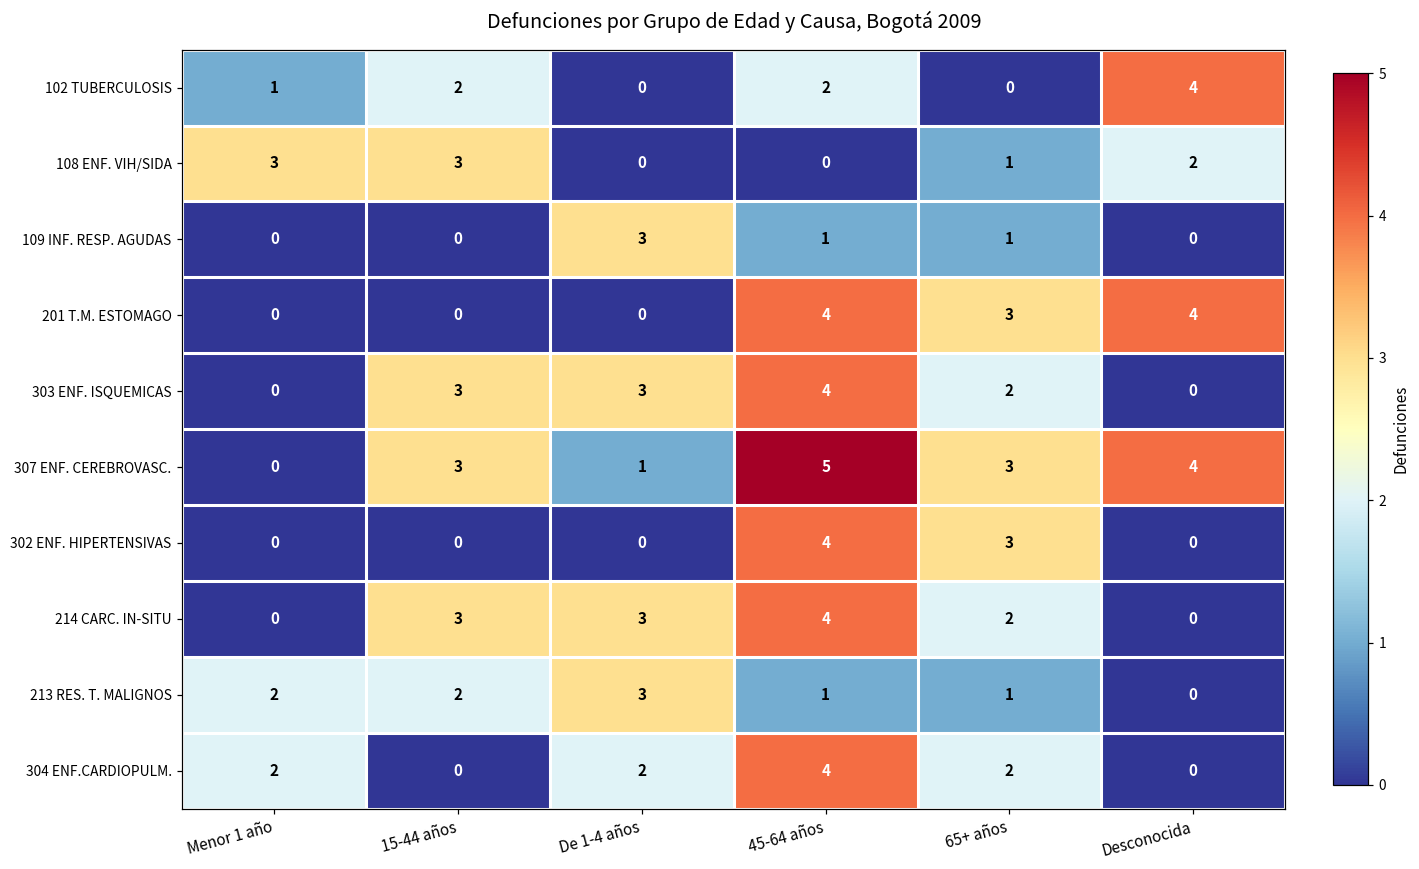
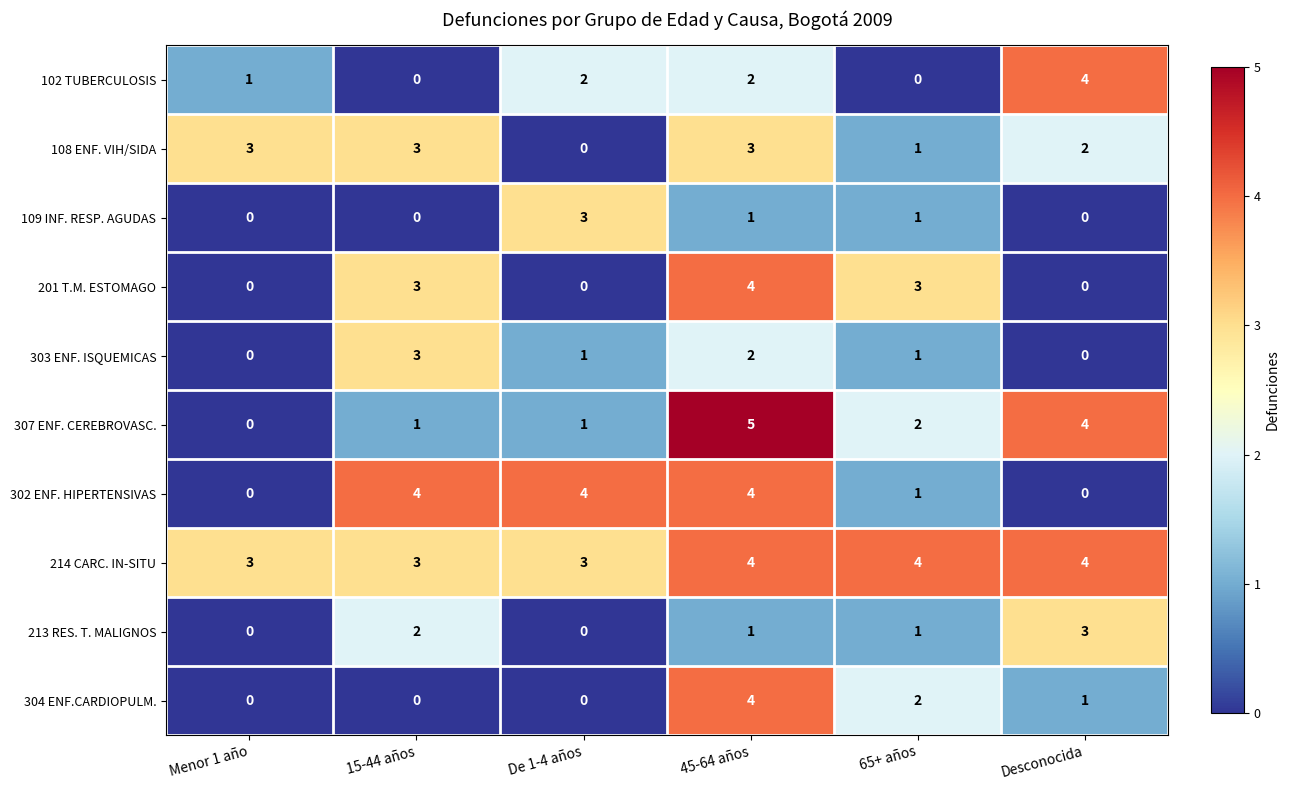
  {
    "102 TUBERCULOSIS": {
      "Menor 1 año": 1,
-     "15-44 años": 2,
-     "De 1-4 años": 0,
+     "15-44 años": 0,
+     "De 1-4 años": 2,
      "45-64 años": 2,
      "65+ años": 0,
      "Desconocida": 4
    },
    "108 ENF. VIH/SIDA": {
      "Menor 1 año": 3,
      "15-44 años": 3,
      "De 1-4 años": 0,
-     "45-64 años": 0,
+     "45-64 años": 3,
      "65+ años": 1,
      "Desconocida": 2
    },
    "109 INF. RESP. AGUDAS": {
      "Menor 1 año": 0,
      "15-44 años": 0,
      "De 1-4 años": 3,
      "45-64 años": 1,
      "65+ años": 1,
      "Desconocida": 0
    },
    "201 T.M. ESTOMAGO": {
      "Menor 1 año": 0,
-     "15-44 años": 0,
+     "15-44 años": 3,
      "De 1-4 años": 0,
      "45-64 años": 4,
      "65+ años": 3,
-     "Desconocida": 4
+     "Desconocida": 0
    },
    "303 ENF. ISQUEMICAS": {
      "Menor 1 año": 0,
      "15-44 años": 3,
-     "De 1-4 años": 3,
-     "45-64 años": 4,
-     "65+ años": 2,
+     "De 1-4 años": 1,
+     "45-64 años": 2,
+     "65+ años": 1,
      "Desconocida": 0
    },
    "307 ENF. CEREBROVASC.": {
      "Menor 1 año": 0,
-     "15-44 años": 3,
+     "15-44 años": 1,
      "De 1-4 años": 1,
      "45-64 años": 5,
-     "65+ años": 3,
+     "65+ años": 2,
      "Desconocida": 4
    },
    "302 ENF. HIPERTENSIVAS": {
      "Menor 1 año": 0,
-     "15-44 años": 0,
-     "De 1-4 años": 0,
+     "15-44 años": 4,
+     "De 1-4 años": 4,
      "45-64 años": 4,
-     "65+ años": 3,
+     "65+ años": 1,
      "Desconocida": 0
    },
    "214 CARC. IN-SITU": {
-     "Menor 1 año": 0,
+     "Menor 1 año": 3,
      "15-44 años": 3,
      "De 1-4 años": 3,
      "45-64 años": 4,
-     "65+ años": 2,
-     "Desconocida": 0
+     "65+ años": 4,
+     "Desconocida": 4
    },
    "213 RES. T. MALIGNOS": {
-     "Menor 1 año": 2,
+     "Menor 1 año": 0,
      "15-44 años": 2,
-     "De 1-4 años": 3,
+     "De 1-4 años": 0,
      "45-64 años": 1,
      "65+ años": 1,
-     "Desconocida": 0
+     "Desconocida": 3
    },
    "304 ENF.CARDIOPULM.": {
-     "Menor 1 año": 2,
+     "Menor 1 año": 0,
      "15-44 años": 0,
-     "De 1-4 años": 2,
+     "De 1-4 años": 0,
      "45-64 años": 4,
      "65+ años": 2,
-     "Desconocida": 0
+     "Desconocida": 1
    }
  }
